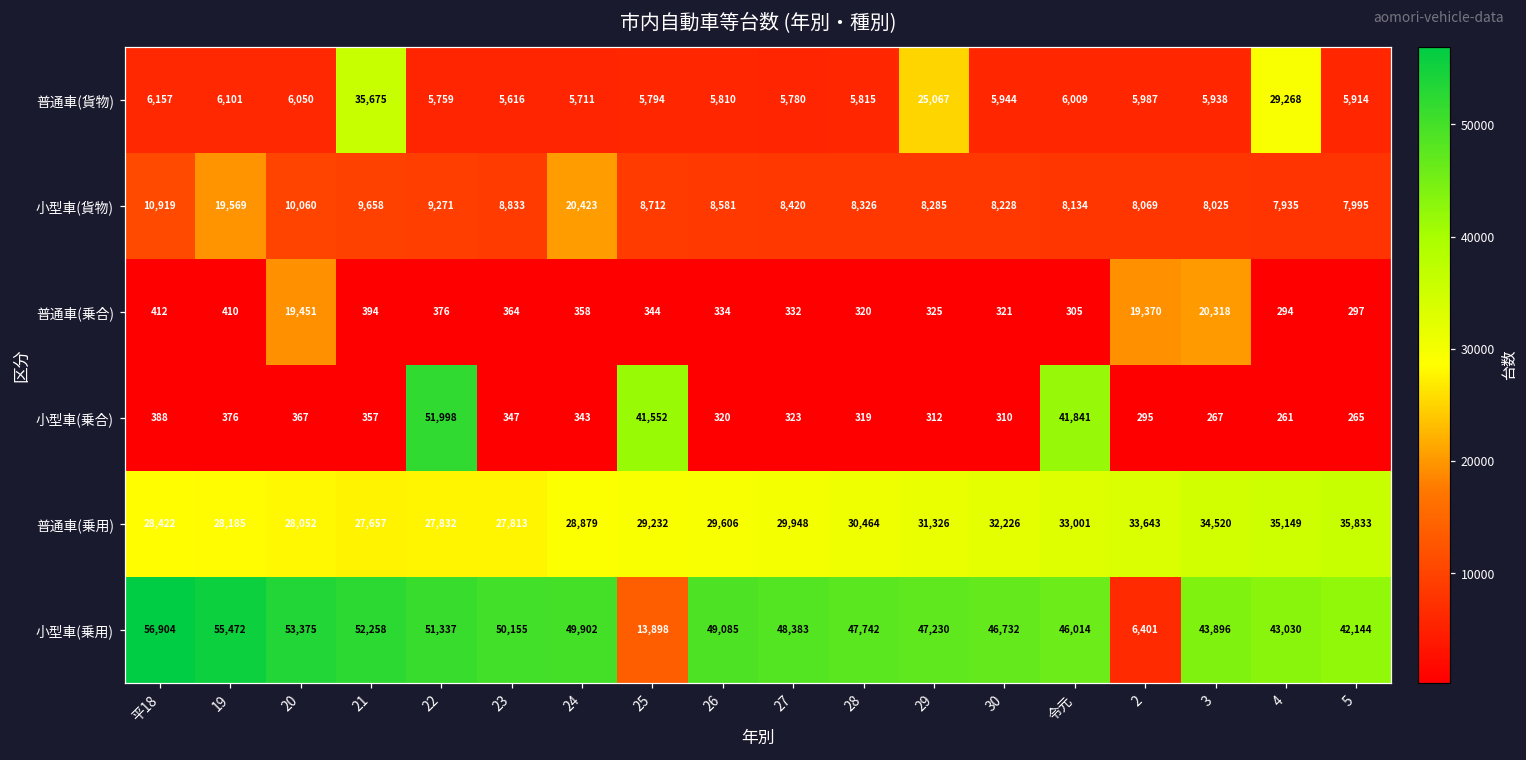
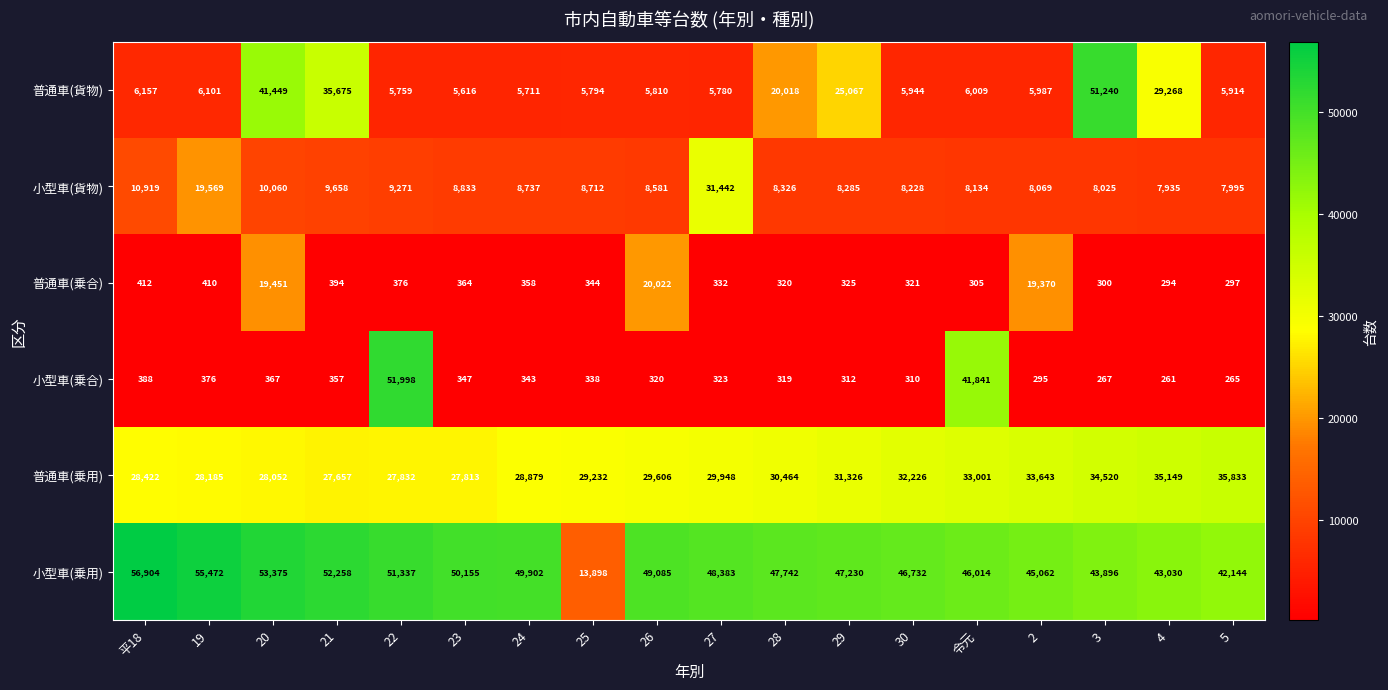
  {
    "普通車(貨物)": {
      "平18": "6,157",
      "19": "6,101",
-     "20": "6,050",
+     "20": "41,449",
      "21": "35,675",
      "22": "5,759",
      "23": "5,616",
      "24": "5,711",
      "25": "5,794",
      "26": "5,810",
      "27": "5,780",
-     "28": "5,815",
+     "28": "20,018",
      "29": "25,067",
      "30": "5,944",
      "令元": "6,009",
      "2": "5,987",
-     "3": "5,938",
+     "3": "51,240",
      "4": "29,268",
      "5": "5,914"
    },
    "小型車(貨物)": {
      "平18": "10,919",
      "19": "19,569",
      "20": "10,060",
      "21": "9,658",
      "22": "9,271",
      "23": "8,833",
-     "24": "20,423",
+     "24": "8,737",
      "25": "8,712",
      "26": "8,581",
-     "27": "8,420",
+     "27": "31,442",
      "28": "8,326",
      "29": "8,285",
      "30": "8,228",
      "令元": "8,134",
      "2": "8,069",
      "3": "8,025",
      "4": "7,935",
      "5": "7,995"
    },
    "普通車(乗合)": {
      "平18": "412",
      "19": "410",
      "20": "19,451",
      "21": "394",
      "22": "376",
      "23": "364",
      "24": "358",
      "25": "344",
-     "26": "334",
+     "26": "20,022",
      "27": "332",
      "28": "320",
      "29": "325",
      "30": "321",
      "令元": "305",
      "2": "19,370",
-     "3": "20,318",
+     "3": "300",
      "4": "294",
      "5": "297"
    },
    "小型車(乗合)": {
      "平18": "388",
      "19": "376",
      "20": "367",
      "21": "357",
      "22": "51,998",
      "23": "347",
      "24": "343",
-     "25": "41,552",
+     "25": "338",
      "26": "320",
      "27": "323",
      "28": "319",
      "29": "312",
      "30": "310",
      "令元": "41,841",
      "2": "295",
      "3": "267",
      "4": "261",
      "5": "265"
    },
    "普通車(乗用)": {
      "平18": "28,422",
      "19": "28,185",
      "20": "28,052",
      "21": "27,657",
      "22": "27,832",
      "23": "27,813",
      "24": "28,879",
      "25": "29,232",
      "26": "29,606",
      "27": "29,948",
      "28": "30,464",
      "29": "31,326",
      "30": "32,226",
      "令元": "33,001",
      "2": "33,643",
      "3": "34,520",
      "4": "35,149",
      "5": "35,833"
    },
    "小型車(乗用)": {
      "平18": "56,904",
      "19": "55,472",
      "20": "53,375",
      "21": "52,258",
      "22": "51,337",
      "23": "50,155",
      "24": "49,902",
      "25": "13,898",
      "26": "49,085",
      "27": "48,383",
      "28": "47,742",
      "29": "47,230",
      "30": "46,732",
      "令元": "46,014",
-     "2": "6,401",
+     "2": "45,062",
      "3": "43,896",
      "4": "43,030",
      "5": "42,144"
    }
  }
